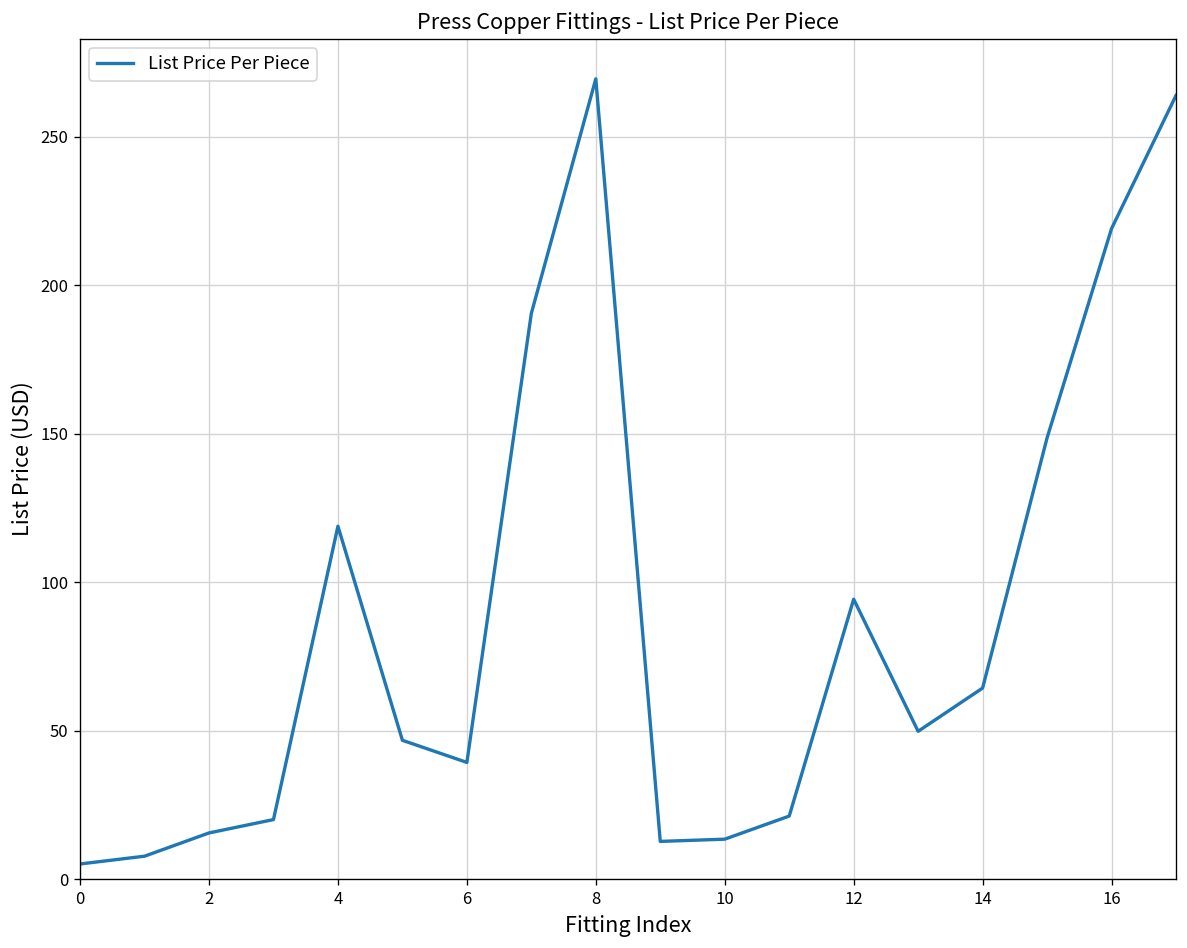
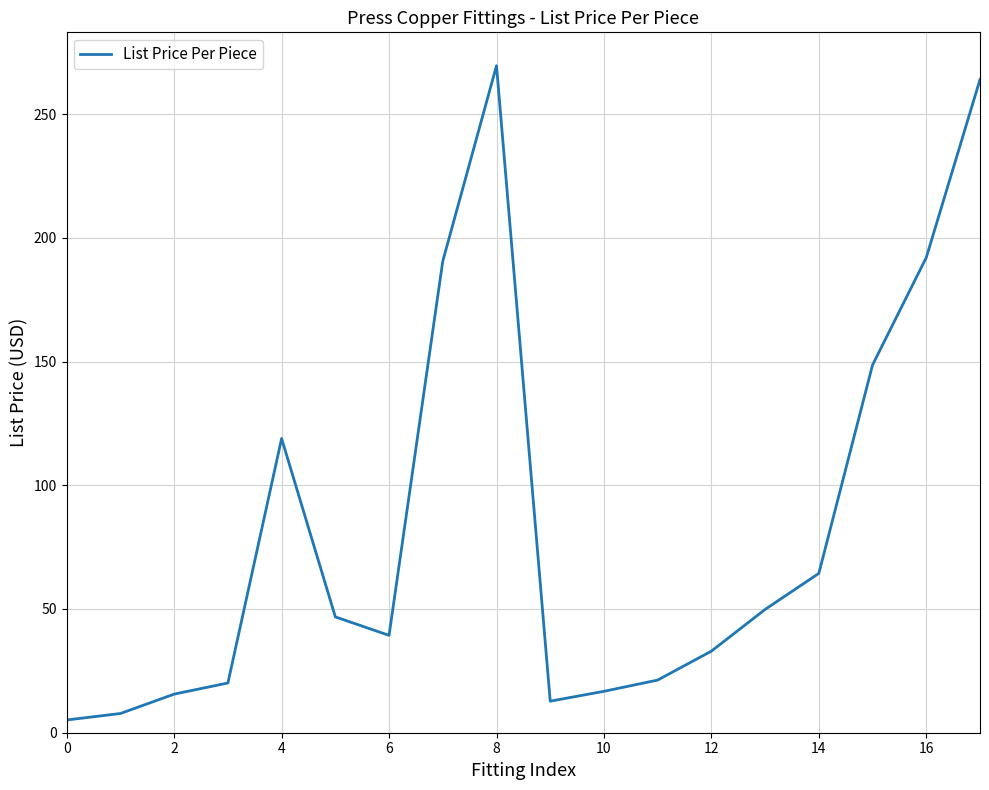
  {
    "0": 5,
    "2": 16,
    "4": 119,
    "6": 39,
    "8": 270,
-   "10": 14,
-   "12": 94,
+   "10": 17,
+   "12": 33,
    "14": 64,
-   "16": 219
+   "16": 192
  }
